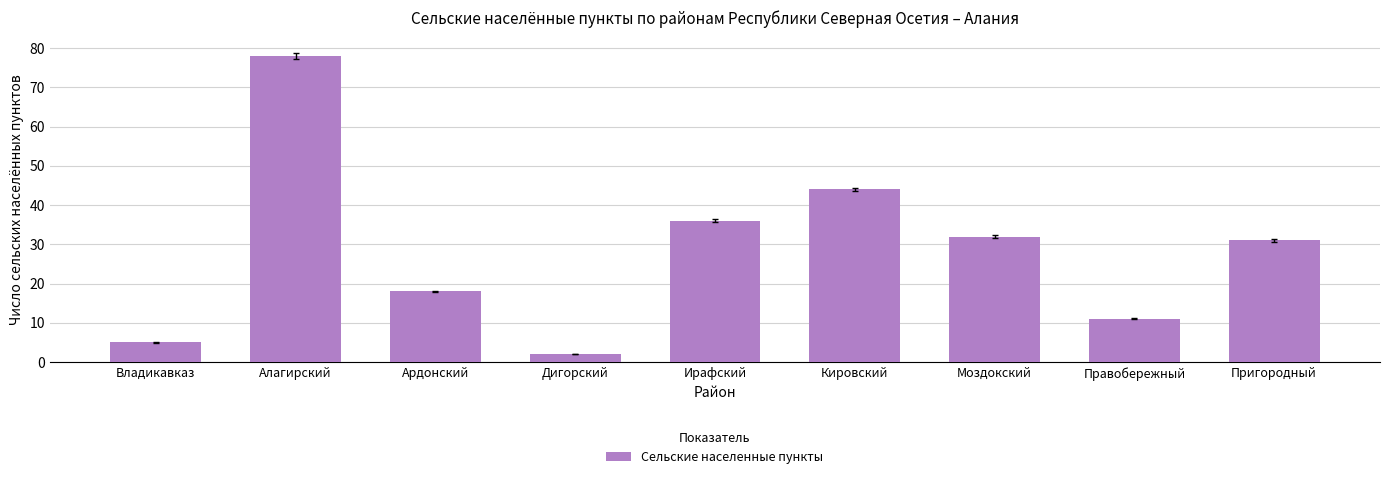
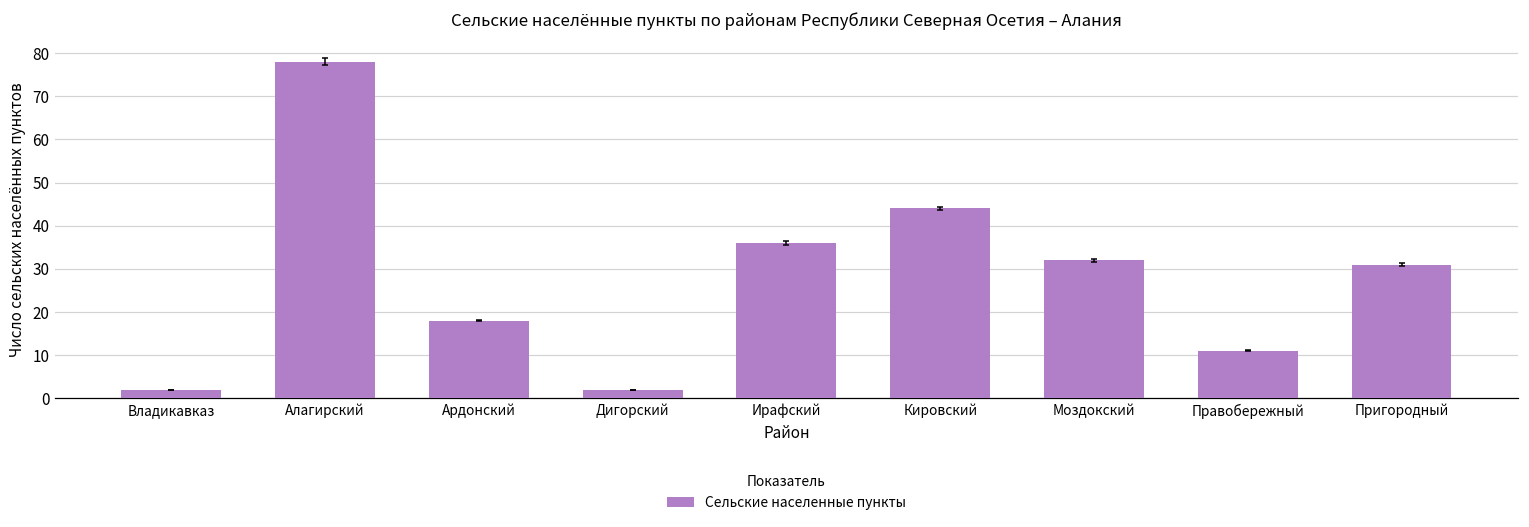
  {
    "Сельские населенные пункты": {
-     "Владикавказ": 5,
+     "Владикавказ": 2,
      "Алагирский": 78,
      "Ардонский": 18,
      "Дигорский": 2,
      "Ирафский": 36,
      "Кировский": 44,
      "Моздокский": 32,
      "Правобережный": 11,
      "Пригородный": 31
    }
  }
